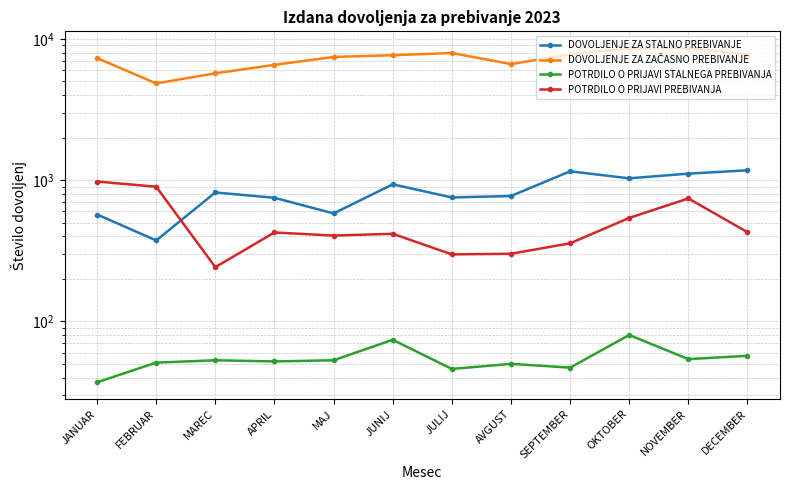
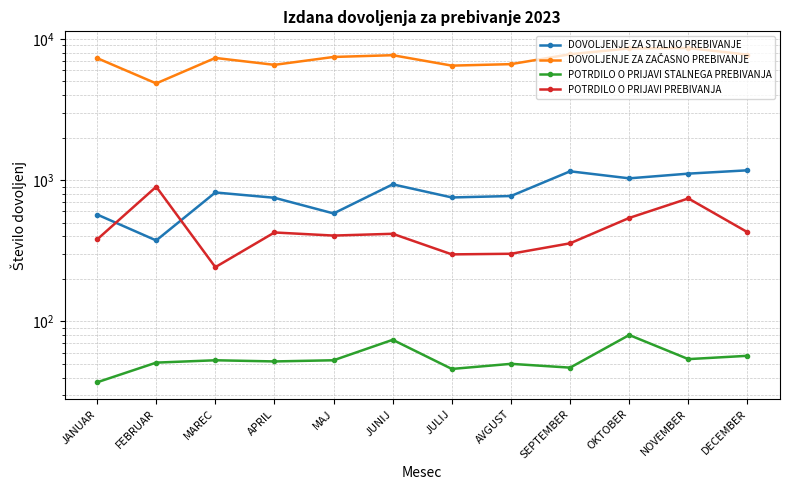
  {
    "DOVOLJENJE ZA STALNO PREBIVANJE": {
      "JANUAR": 570,
      "FEBRUAR": 370,
      "MAREC": 800,
      "APRIL": 800,
      "MAJ": 580,
      "JUNIJ": 900,
      "JULIJ": 800,
      "AVGUST": 800,
      "SEPTEMBER": 1200,
      "OKTOBER": 1000,
      "NOVEMBER": 1100,
      "DECEMBER": 1200
    },
    "DOVOLJENJE ZA ZAČASNO PREBIVANJE": {
      "JANUAR": 7000,
      "FEBRUAR": 4800,
-     "MAREC": 5700,
+     "MAREC": 7000,
      "APRIL": 7000,
      "MAJ": 7000,
      "JUNIJ": 8000,
-     "JULIJ": 8000,
+     "JULIJ": 6000,
      "AVGUST": 7000
    },
    "POTRDILO O PRIJAVI STALNEGA PREBIVANJA": {
      "JANUAR": 37,
      "FEBRUAR": 51,
      "MAREC": 53,
      "APRIL": 52,
      "MAJ": 53,
      "JUNIJ": 70,
      "JULIJ": 46,
      "AVGUST": 50,
      "SEPTEMBER": 47,
      "OKTOBER": 80,
      "NOVEMBER": 54,
      "DECEMBER": 57
    },
    "POTRDILO O PRIJAVI PREBIVANJA": {
-     "JANUAR": 1000,
+     "JANUAR": 380,
      "FEBRUAR": 900,
      "MAREC": 240,
      "APRIL": 430,
      "MAJ": 410,
      "JUNIJ": 420,
      "JULIJ": 300,
      "AVGUST": 300,
      "SEPTEMBER": 360,
      "OKTOBER": 540,
      "NOVEMBER": 700,
      "DECEMBER": 430
    }
  }
